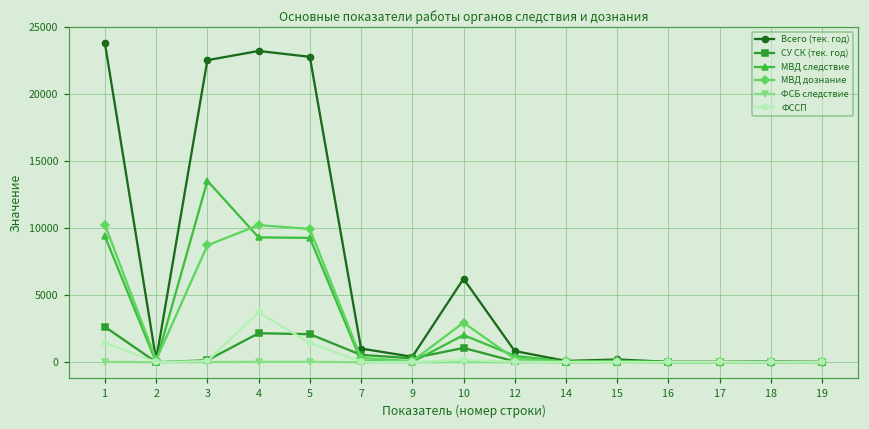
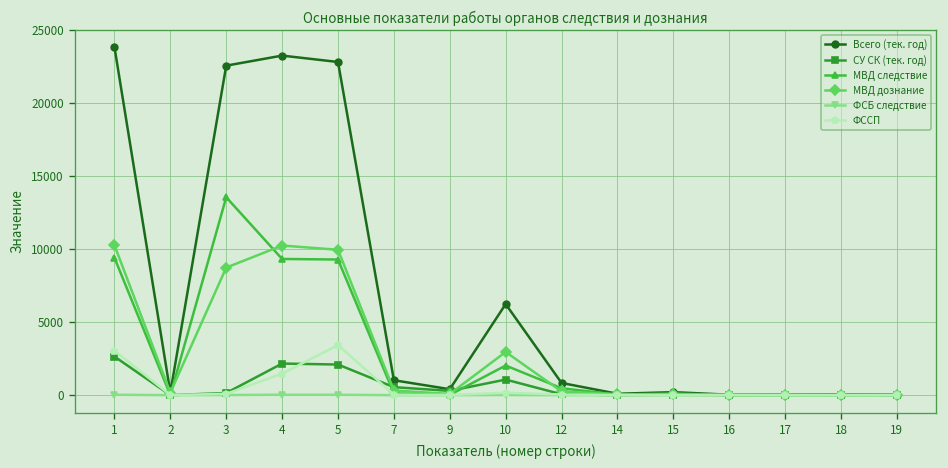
  {
    "ФССП": {
-     "1": 1500,
-     "4": 3700,
-     "5": 1400
+     "1": 3000,
+     "4": 1500,
+     "5": 3400
    }
  }
